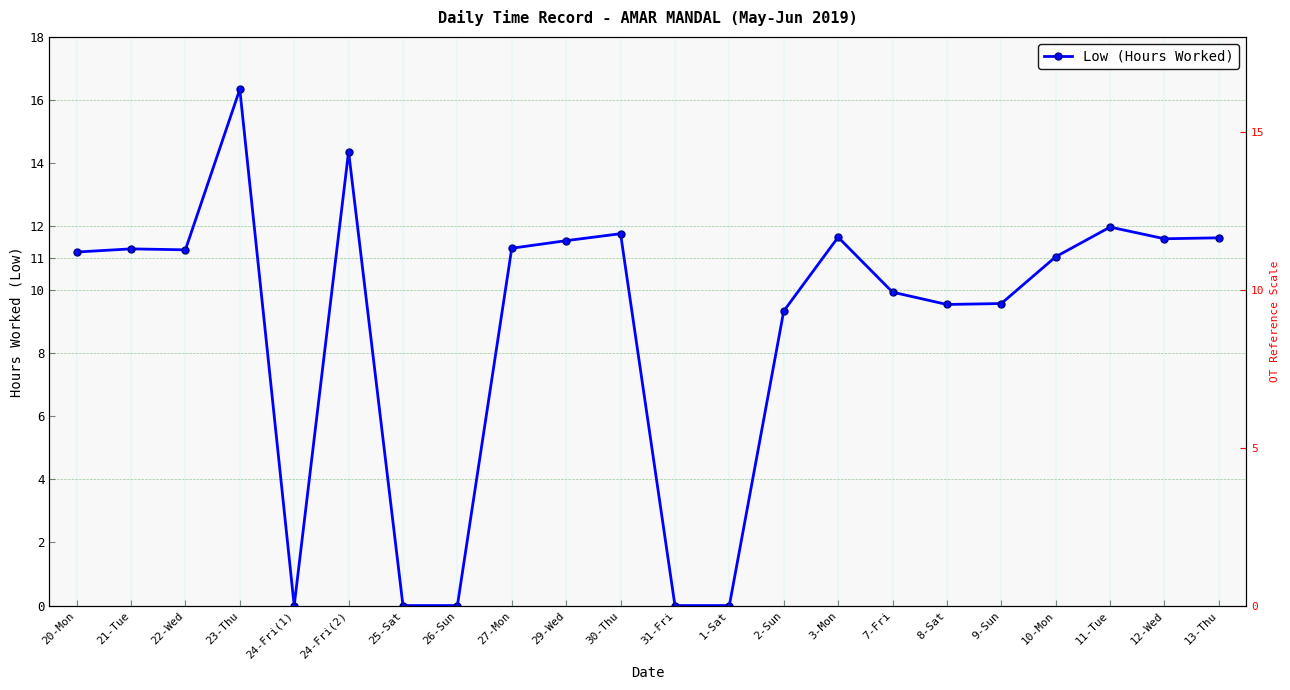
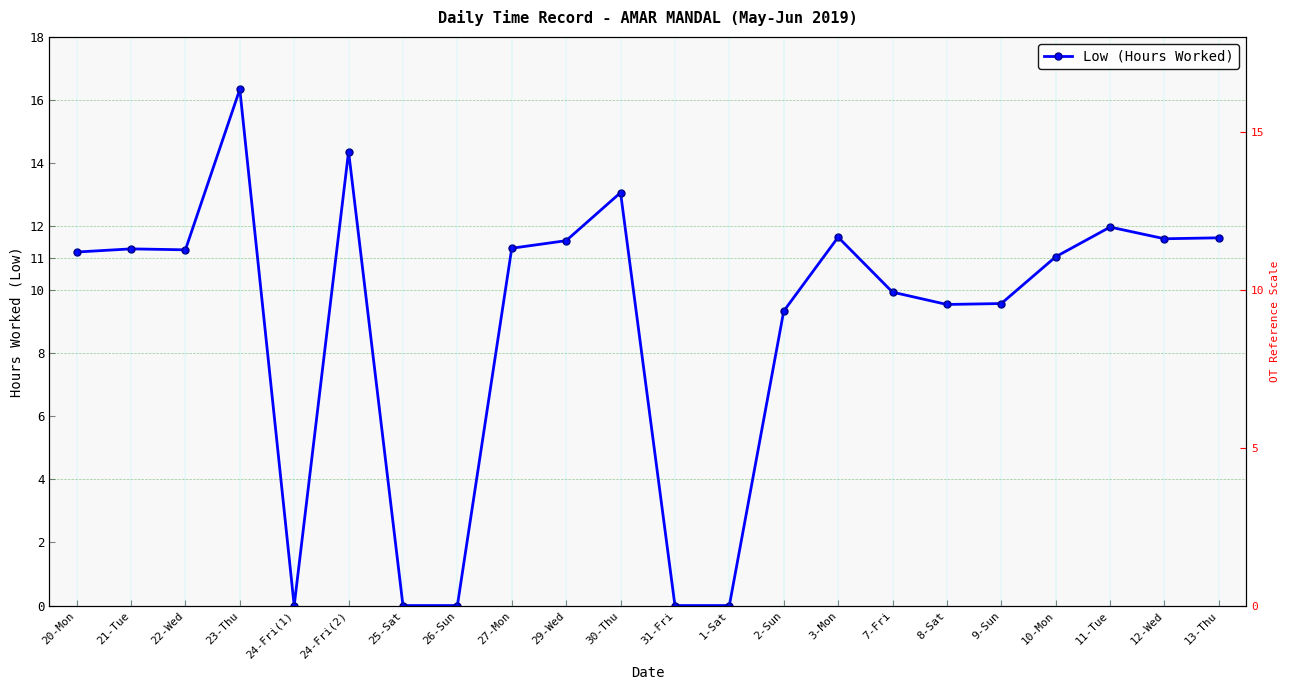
  {
    "20-Mon": 11.2,
    "21-Tue": 11.3,
    "22-Wed": 11.3,
    "23-Thu": 16.3,
    "24-Fri(1)": 0.0,
    "24-Fri(2)": 14.4,
    "25-Sat": 0.0,
    "26-Sun": 0.0,
    "27-Mon": 11.3,
    "29-Wed": 11.6,
-   "30-Thu": 11.8,
+   "30-Thu": 13.1,
    "31-Fri": 0.0,
    "1-Sat": 0.0,
    "2-Sun": 9.3,
    "3-Mon": 11.7,
    "7-Fri": 9.9,
    "8-Sat": 9.5,
    "9-Sun": 9.6,
    "10-Mon": 11.0,
    "11-Tue": 12.0,
    "12-Wed": 11.6,
    "13-Thu": 11.6
  }
